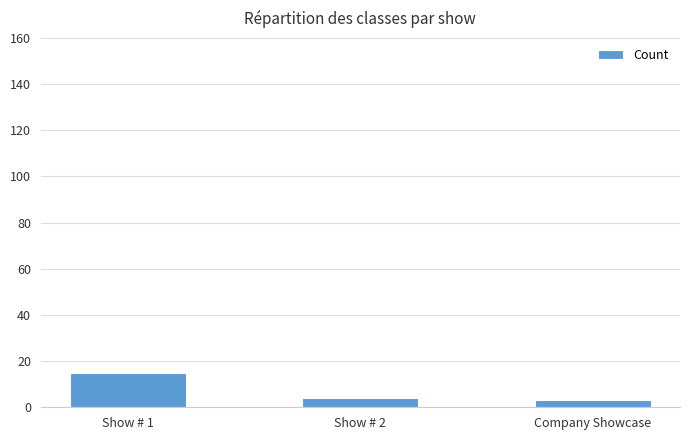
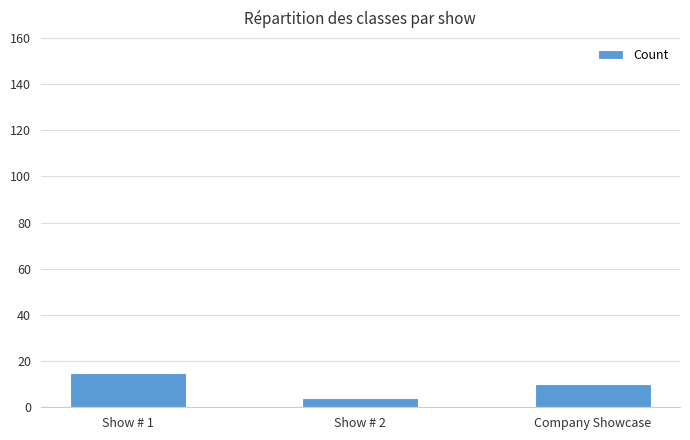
  {
    "Show # 1": 15,
    "Show # 2": 4,
-   "Company Showcase": 3
+   "Company Showcase": 10
  }
